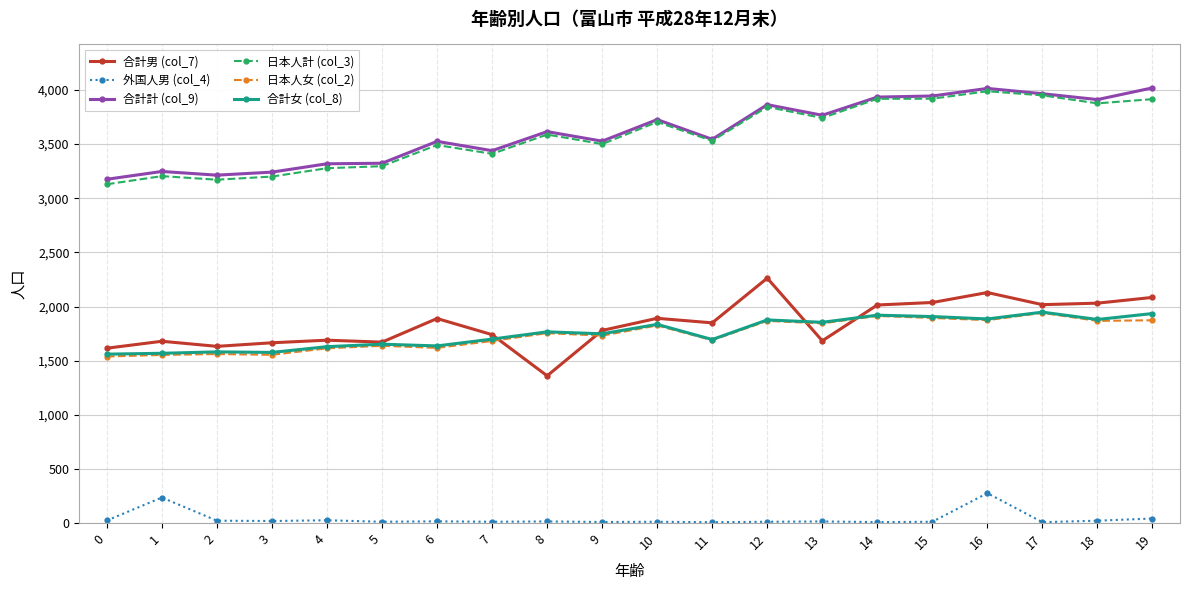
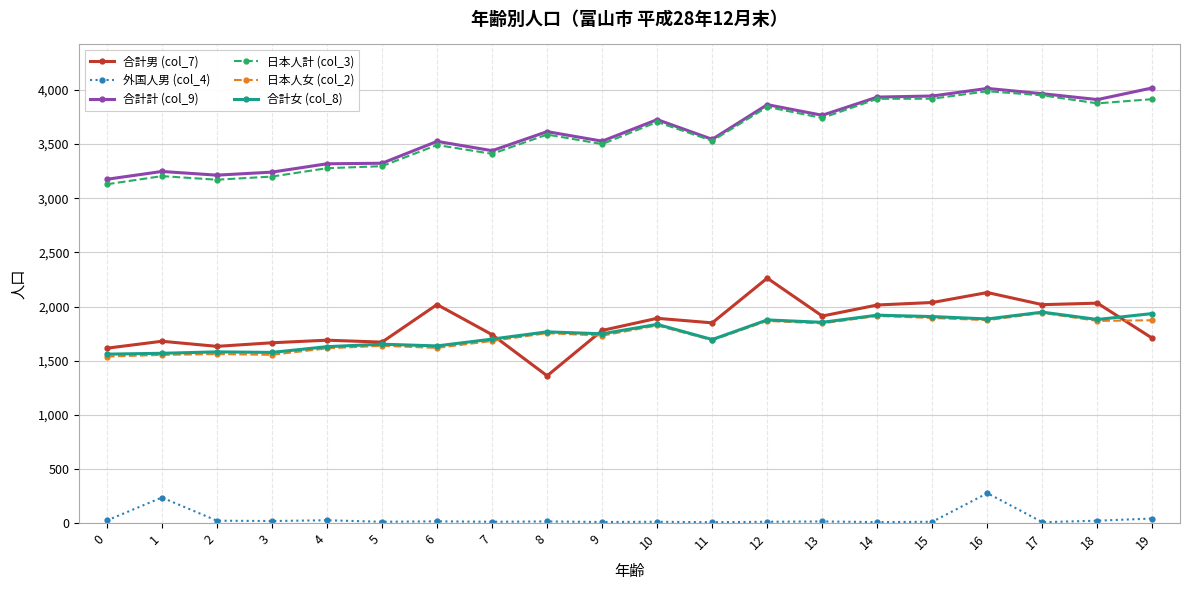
  {
    "合計男 (col_7)": {
      "0": "1,620",
      "1": "1,680",
      "2": "1,630",
      "3": "1,670",
      "4": "1,690",
-     "6": "1,890",
+     "6": "2,020",
      "7": "1,740",
      "8": "1,360",
      "9": "1,780",
      "10": "1,890",
      "11": "1,850",
      "12": "2,260",
-     "13": "1,680",
+     "13": "1,910",
      "14": "2,010",
      "15": "2,040",
      "16": "2,130",
      "17": "2,020",
      "18": "2,030",
-     "19": "2,080"
+     "19": "1,710"
    },
    "外国人男 (col_4)": {
      "0": "20",
      "1": "240",
      "2": "20",
      "3": "20",
      "4": "30",
      "5": "10",
      "6": "20",
      "7": "10",
      "8": "20",
      "9": "10",
      "10": "10",
      "11": "10",
      "12": "10",
      "13": "20",
      "14": "10",
      "15": "10",
      "16": "280",
      "17": "10",
      "18": "20",
      "19": "40"
    },
    "合計計 (col_9)": {
      "0": "3,180",
      "1": "3,250",
      "2": "3,210",
      "3": "3,240",
      "4": "3,320",
      "5": "3,320",
      "6": "3,530",
      "7": "3,440",
      "8": "3,620",
      "9": "3,530",
      "13": "3,770",
      "15": "3,940",
      "16": "4,010",
      "18": "3,910",
      "19": "4,020"
    },
    "日本人女 (col_2)": {
      "19": "1,870"
    }
  }
